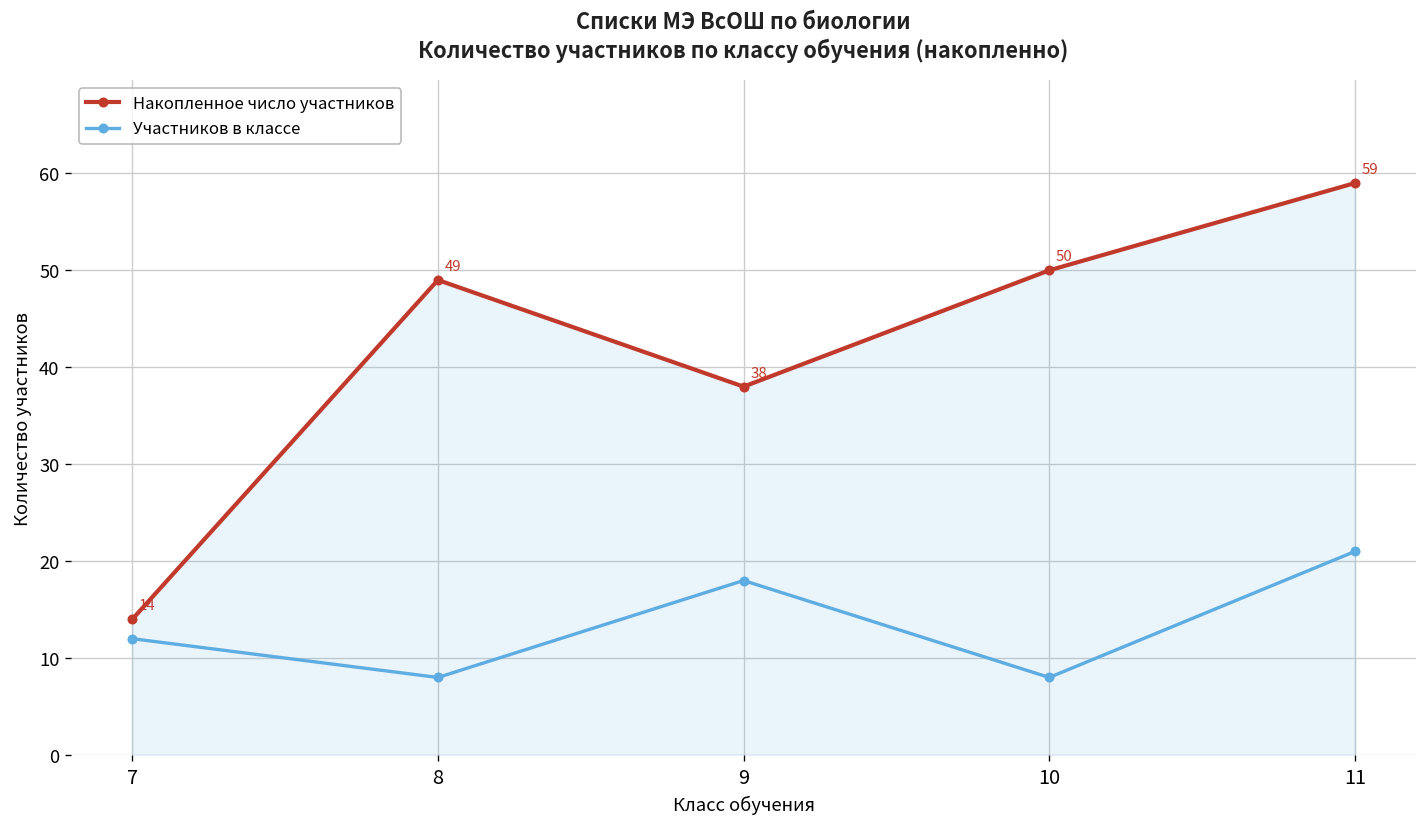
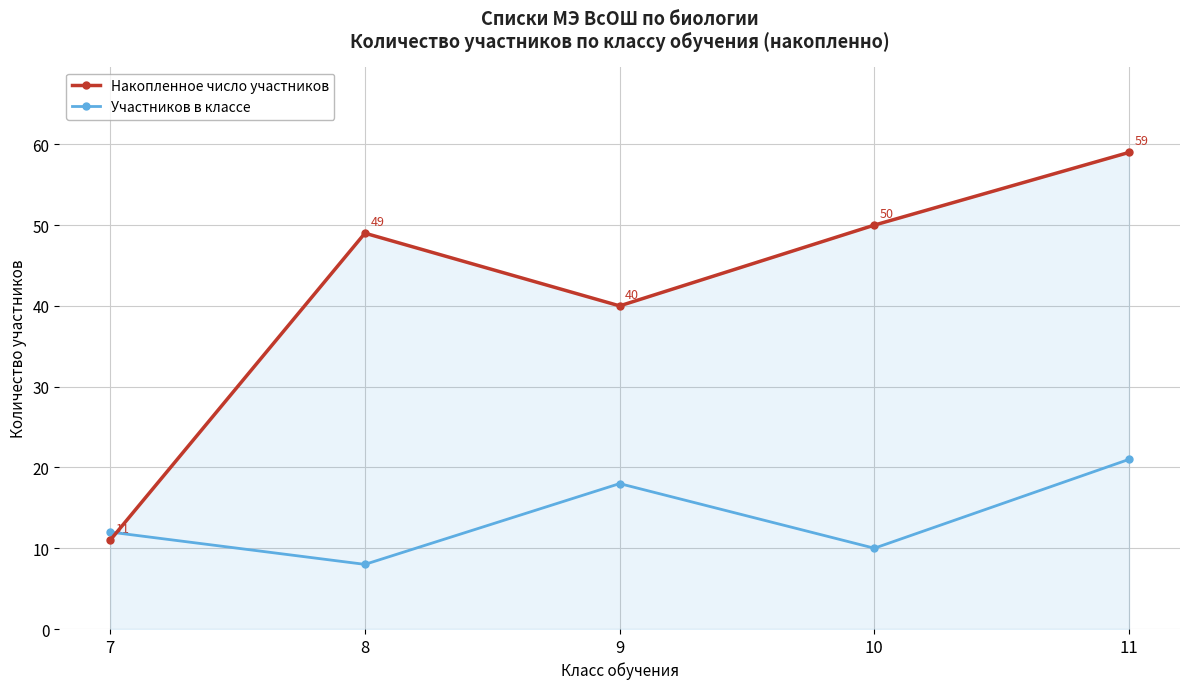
  {
    "Накопленное число участников": {
-     "7": 14,
+     "7": 11,
      "8": 49,
-     "9": 38,
+     "9": 40,
      "10": 50,
      "11": 59
    },
    "Участников в классе": {
      "8": 8,
      "9": 18,
-     "10": 8,
+     "10": 10,
      "11": 21
    }
  }
